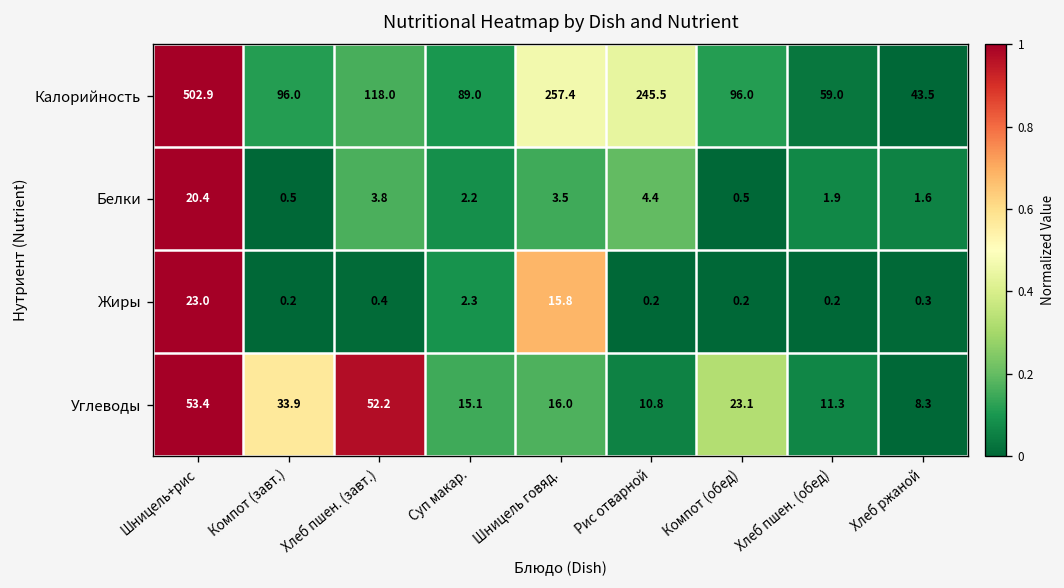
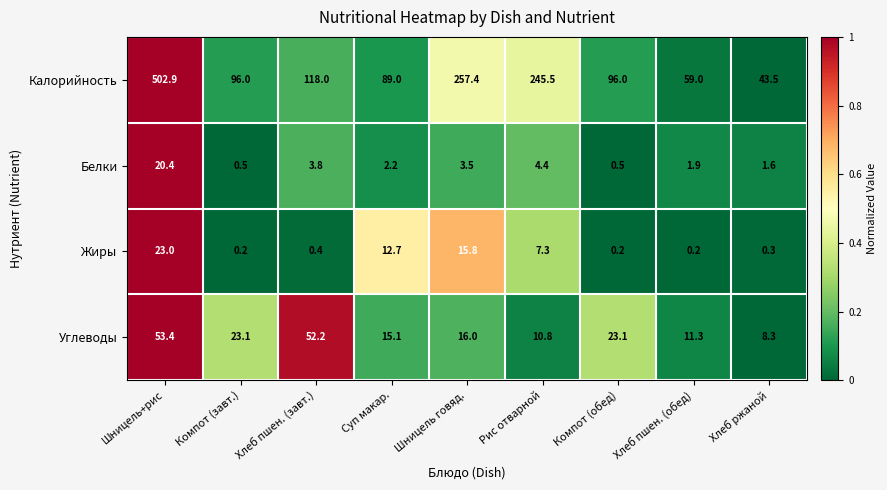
  {
    "Калорийность": {
      "Шницель+рис": 502.9,
      "Компот (завт.)": 96.0,
      "Хлеб пшен. (завт.)": 118.0,
      "Суп макар.": 89.0,
      "Шницель говяд.": 257.4,
      "Рис отварной": 245.5,
      "Компот (обед)": 96.0,
      "Хлеб пшен. (обед)": 59.0,
      "Хлеб ржаной": 43.5
    },
    "Белки": {
      "Шницель+рис": 20.4,
      "Компот (завт.)": 0.5,
      "Хлеб пшен. (завт.)": 3.8,
      "Суп макар.": 2.2,
      "Шницель говяд.": 3.5,
      "Рис отварной": 4.4,
      "Компот (обед)": 0.5,
      "Хлеб пшен. (обед)": 1.9,
      "Хлеб ржаной": 1.6
    },
    "Жиры": {
      "Шницель+рис": 23.0,
      "Компот (завт.)": 0.2,
      "Хлеб пшен. (завт.)": 0.4,
-     "Суп макар.": 2.3,
+     "Суп макар.": 12.7,
      "Шницель говяд.": 15.8,
-     "Рис отварной": 0.2,
+     "Рис отварной": 7.3,
      "Компот (обед)": 0.2,
      "Хлеб пшен. (обед)": 0.2,
      "Хлеб ржаной": 0.3
    },
    "Углеводы": {
      "Шницель+рис": 53.4,
-     "Компот (завт.)": 33.9,
+     "Компот (завт.)": 23.1,
      "Хлеб пшен. (завт.)": 52.2,
      "Суп макар.": 15.1,
      "Шницель говяд.": 16.0,
      "Рис отварной": 10.8,
      "Компот (обед)": 23.1,
      "Хлеб пшен. (обед)": 11.3,
      "Хлеб ржаной": 8.3
    }
  }
